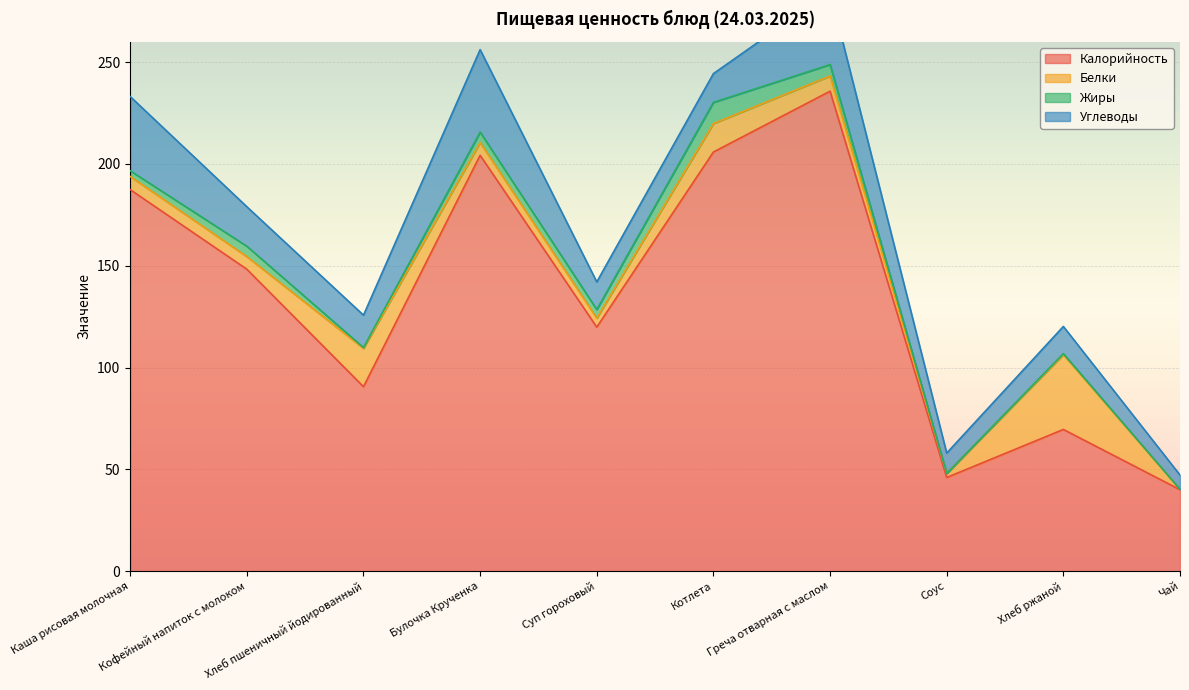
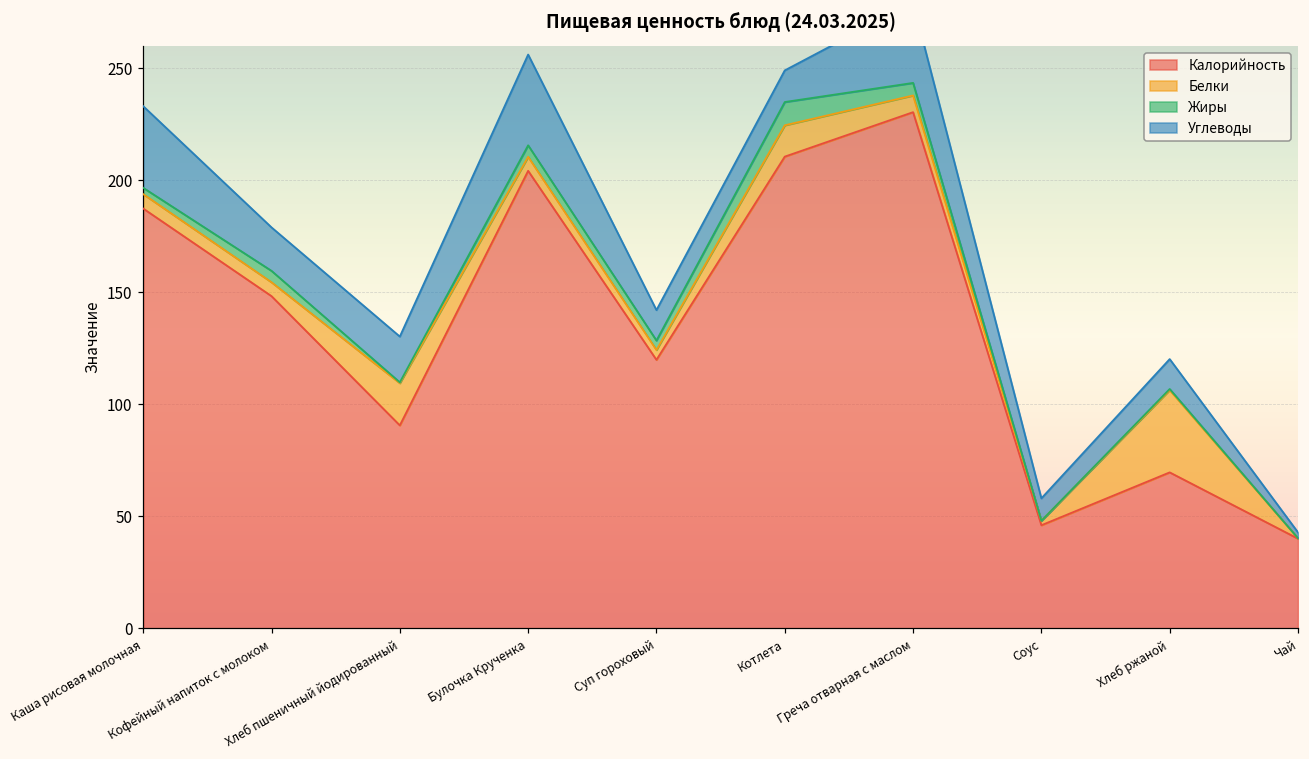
  {
    "Калорийность": {
      "Каша рисовая молочная": 187,
      "Кофейный напиток с молоком": 148,
      "Хлеб пшеничный йодированный": 91,
      "Булочка Крученка": 204,
      "Суп гороховый": 120,
-     "Котлета": 206,
-     "Греча отварная с маслом": 236,
+     "Котлета": 211,
+     "Греча отварная с маслом": 230,
      "Соус": 46,
      "Хлеб ржаной": 70
    },
    "Белки": {
      "Каша рисовая молочная": 6,
      "Кофейный напиток с молоком": 6,
      "Булочка Крученка": 6,
      "Суп гороховый": 4,
      "Котлета": 14,
      "Греча отварная с маслом": 7
    },
    "Жиры": {
      "Каша рисовая молочная": 3,
      "Кофейный напиток с молоком": 5,
      "Булочка Крученка": 5,
      "Суп гороховый": 4,
      "Котлета": 10,
      "Греча отварная с маслом": 6
    },
    "Углеводы": {
      "Каша рисовая молочная": 36,
      "Кофейный напиток с молоком": 19,
-     "Хлеб пшеничный йодированный": 16,
+     "Хлеб пшеничный йодированный": 20,
      "Булочка Крученка": 41,
      "Суп гороховый": 14,
      "Котлета": 14,
      "Соус": 10,
      "Хлеб ржаной": 13,
-     "Чай": 7
+     "Чай": 3
    }
  }
